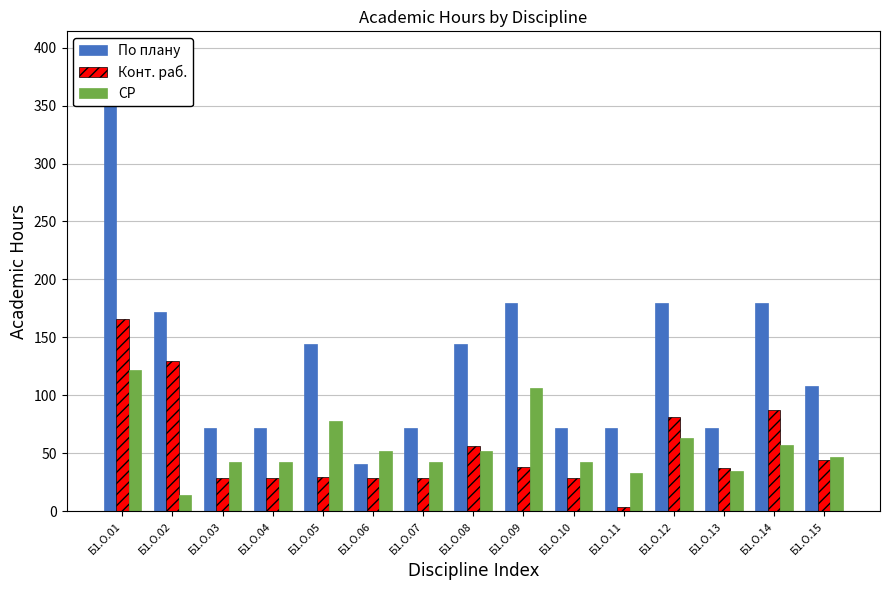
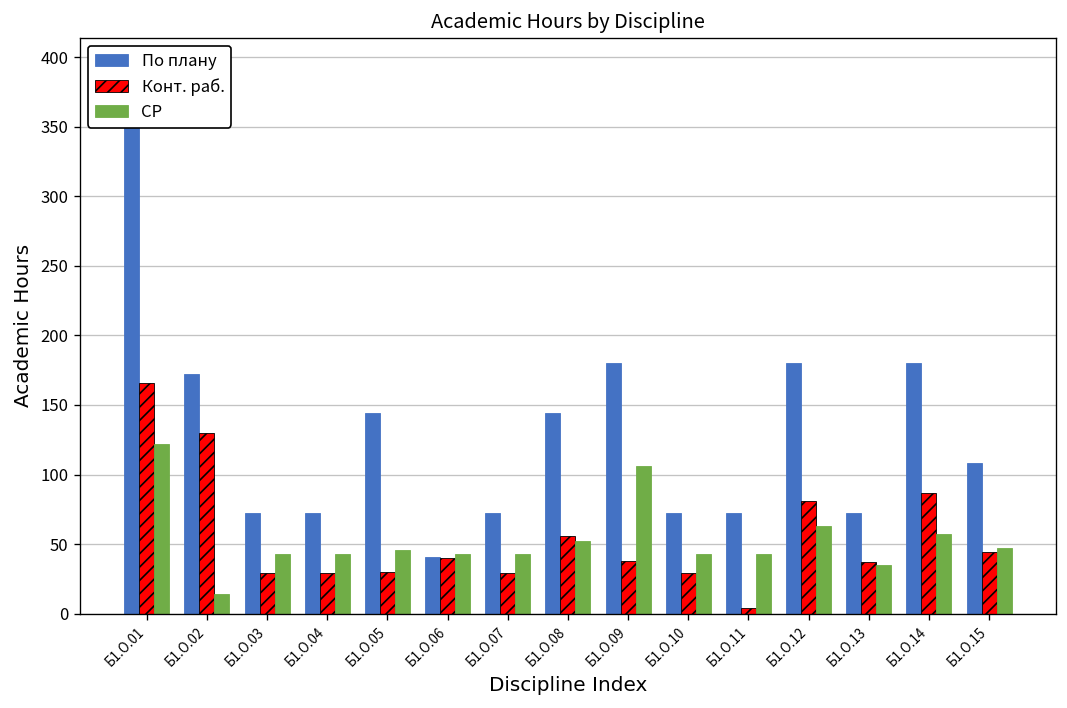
  {
    "По плану": {
      "Б1.О.02": 172,
      "Б1.О.03": 72,
      "Б1.О.04": 72,
      "Б1.О.05": 144,
      "Б1.О.06": 41,
      "Б1.О.07": 72,
      "Б1.О.08": 144,
      "Б1.О.09": 180,
      "Б1.О.10": 72,
      "Б1.О.11": 72,
      "Б1.О.12": 180,
      "Б1.О.13": 72,
      "Б1.О.14": 180,
      "Б1.О.15": 108
    },
    "Конт. раб.": {
      "Б1.О.01": 166,
      "Б1.О.02": 130,
      "Б1.О.03": 29,
      "Б1.О.04": 29,
      "Б1.О.05": 30,
-     "Б1.О.06": 29,
+     "Б1.О.06": 40,
      "Б1.О.07": 29,
      "Б1.О.08": 56,
      "Б1.О.09": 38,
      "Б1.О.10": 29,
      "Б1.О.11": 4,
      "Б1.О.12": 81,
      "Б1.О.13": 37,
      "Б1.О.14": 87,
      "Б1.О.15": 44
    },
    "СР": {
      "Б1.О.01": 122,
      "Б1.О.02": 14,
      "Б1.О.03": 43,
      "Б1.О.04": 43,
-     "Б1.О.05": 78,
-     "Б1.О.06": 52,
+     "Б1.О.05": 46,
+     "Б1.О.06": 43,
      "Б1.О.07": 43,
      "Б1.О.08": 52,
      "Б1.О.09": 106,
      "Б1.О.10": 43,
-     "Б1.О.11": 33,
+     "Б1.О.11": 43,
      "Б1.О.12": 63,
      "Б1.О.13": 35,
      "Б1.О.14": 57,
      "Б1.О.15": 47
    }
  }
